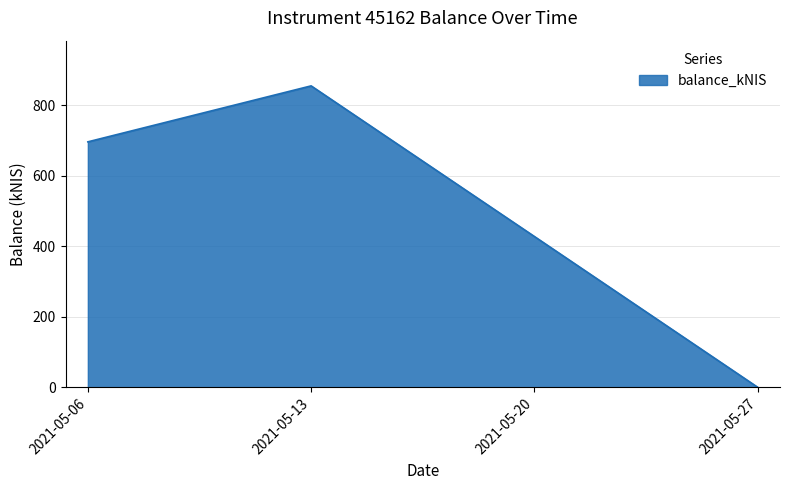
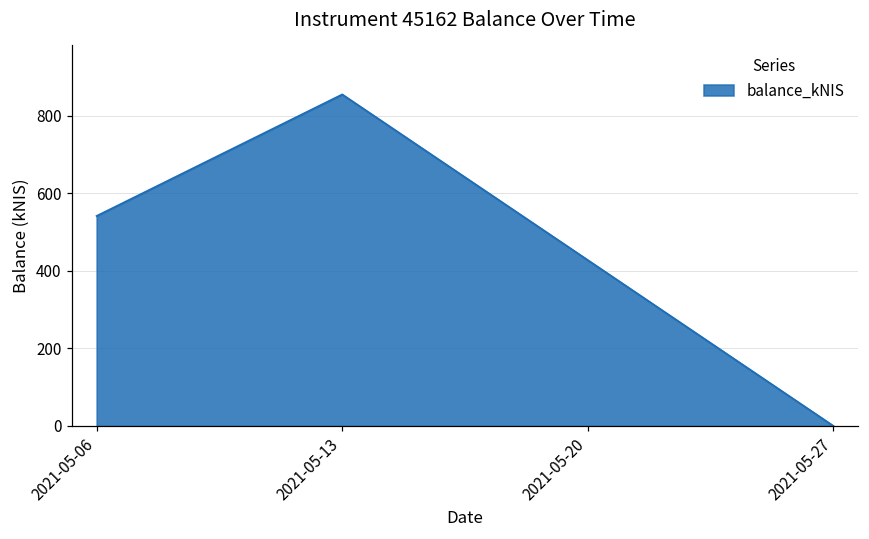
  {
-   "2021-05-06": 700,
+   "2021-05-06": 540,
    "2021-05-13": 850,
    "2021-05-20": 430,
    "2021-05-27": 0
  }
